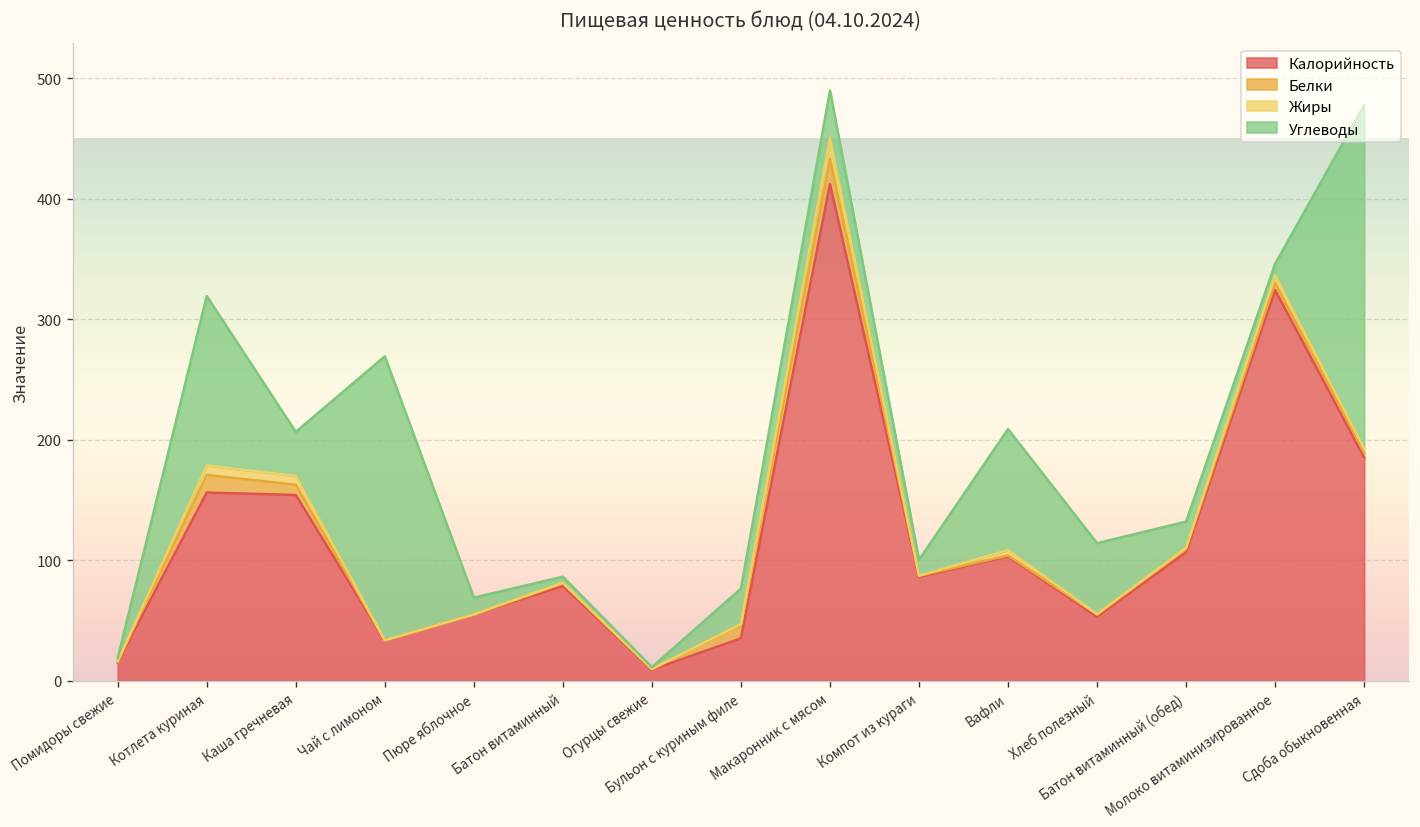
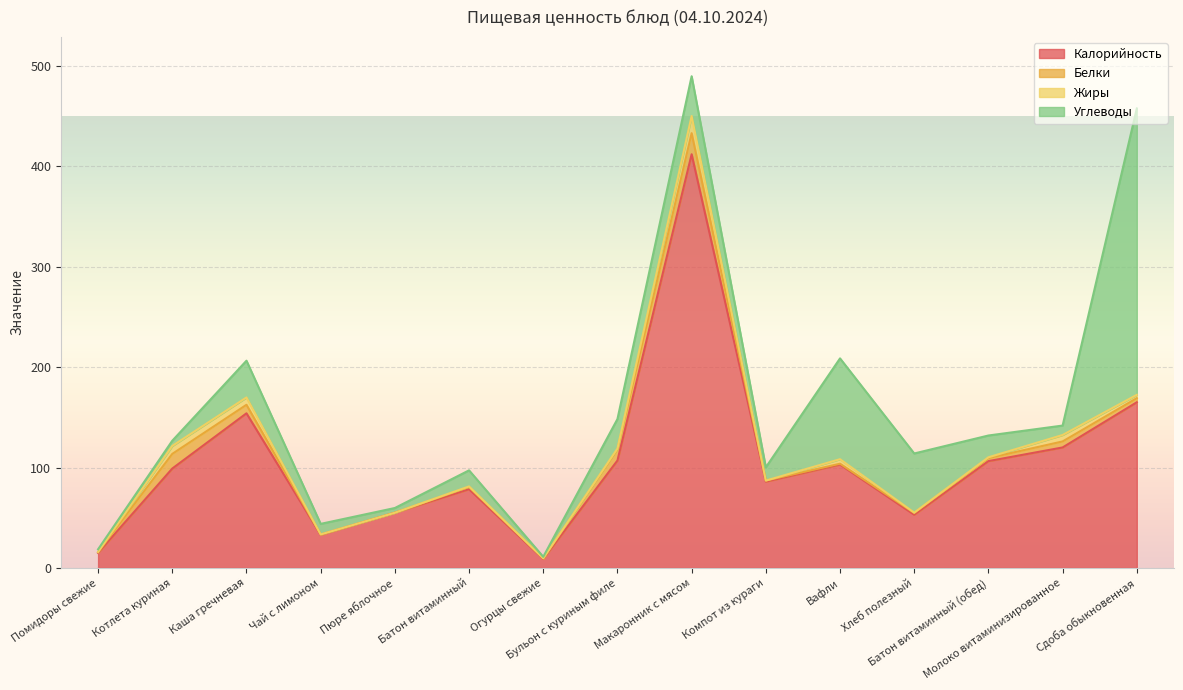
  {
    "Калорийность": {
-     "Котлета куриная": 156,
+     "Котлета куриная": 99,
      "Каша гречневая": 154,
-     "Бульон с куриным филе": 35,
+     "Бульон с куриным филе": 107,
      "Макаронник с мясом": 412,
      "Батон витаминный (обед)": 106,
-     "Молоко витаминизированное": 324,
-     "Сдоба обыкновенная": 185
+     "Молоко витаминизированное": 120,
+     "Сдоба обыкновенная": 165
    },
    "Углеводы": {
      "Помидоры свежие": 3,
-     "Котлета куриная": 141,
+     "Котлета куриная": 5,
      "Каша гречневая": 37,
-     "Чай с лимоном": 236,
-     "Пюре яблочное": 14,
-     "Батон витаминный": 5,
+     "Чай с лимоном": 11,
+     "Пюре яблочное": 5,
+     "Батон витаминный": 16,
      "Бульон с куриным филе": 29,
      "Макаронник с мясом": 40,
      "Компот из кураги": 13,
      "Вафли": 100,
      "Хлеб полезный": 59,
      "Батон витаминный (обед)": 22,
      "Молоко витаминизированное": 9
    }
  }
